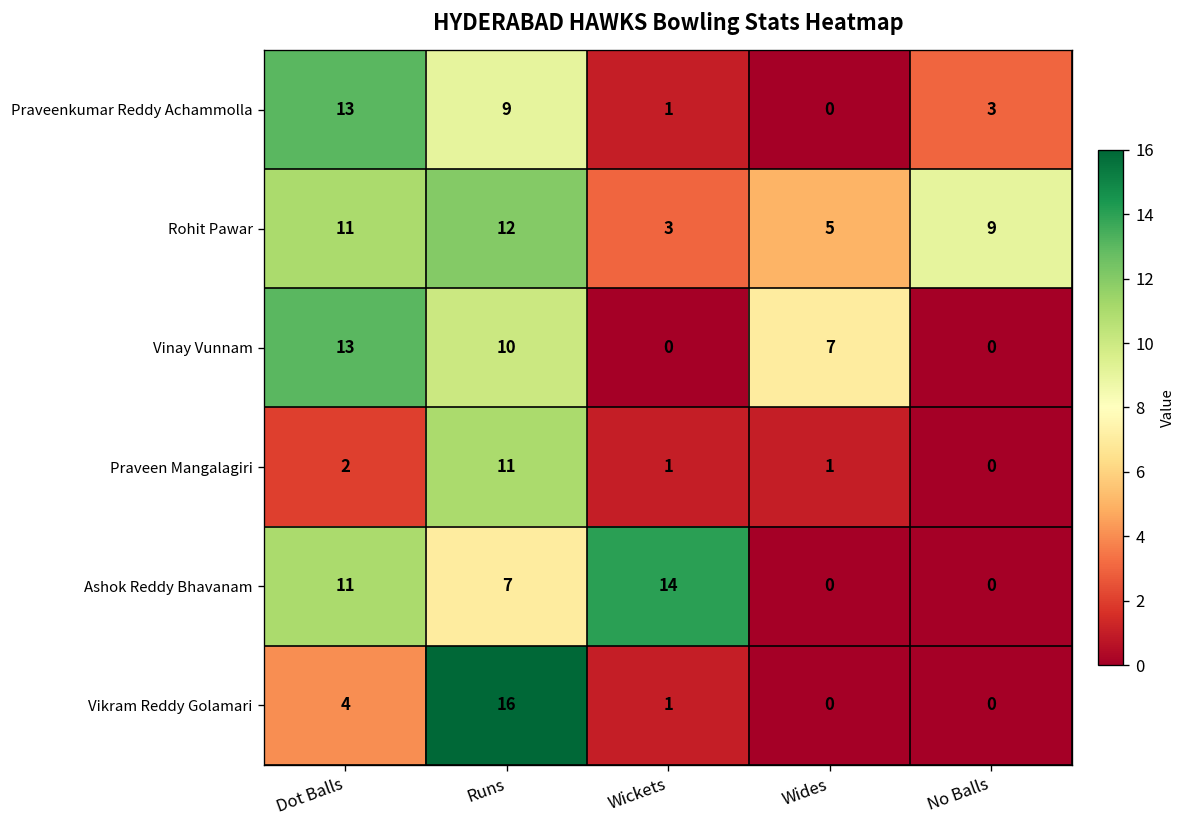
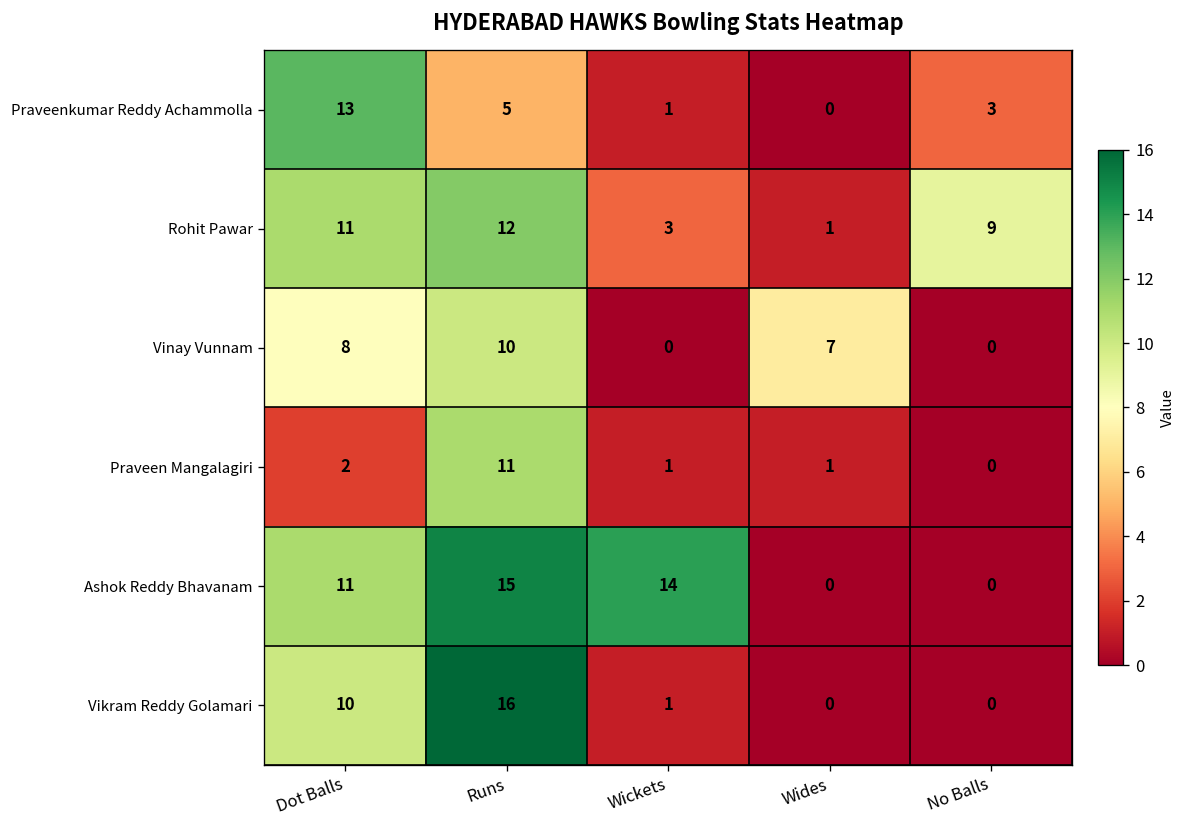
  {
    "Praveenkumar Reddy Achammolla": {
      "Dot Balls": 13,
-     "Runs": 9,
+     "Runs": 5,
      "Wickets": 1,
      "Wides": 0,
      "No Balls": 3
    },
    "Rohit Pawar": {
      "Dot Balls": 11,
      "Runs": 12,
      "Wickets": 3,
-     "Wides": 5,
+     "Wides": 1,
      "No Balls": 9
    },
    "Vinay Vunnam": {
-     "Dot Balls": 13,
+     "Dot Balls": 8,
      "Runs": 10,
      "Wickets": 0,
      "Wides": 7,
      "No Balls": 0
    },
    "Praveen Mangalagiri": {
      "Dot Balls": 2,
      "Runs": 11,
      "Wickets": 1,
      "Wides": 1,
      "No Balls": 0
    },
    "Ashok Reddy Bhavanam": {
      "Dot Balls": 11,
-     "Runs": 7,
+     "Runs": 15,
      "Wickets": 14,
      "Wides": 0,
      "No Balls": 0
    },
    "Vikram Reddy Golamari": {
-     "Dot Balls": 4,
+     "Dot Balls": 10,
      "Runs": 16,
      "Wickets": 1,
      "Wides": 0,
      "No Balls": 0
    }
  }
